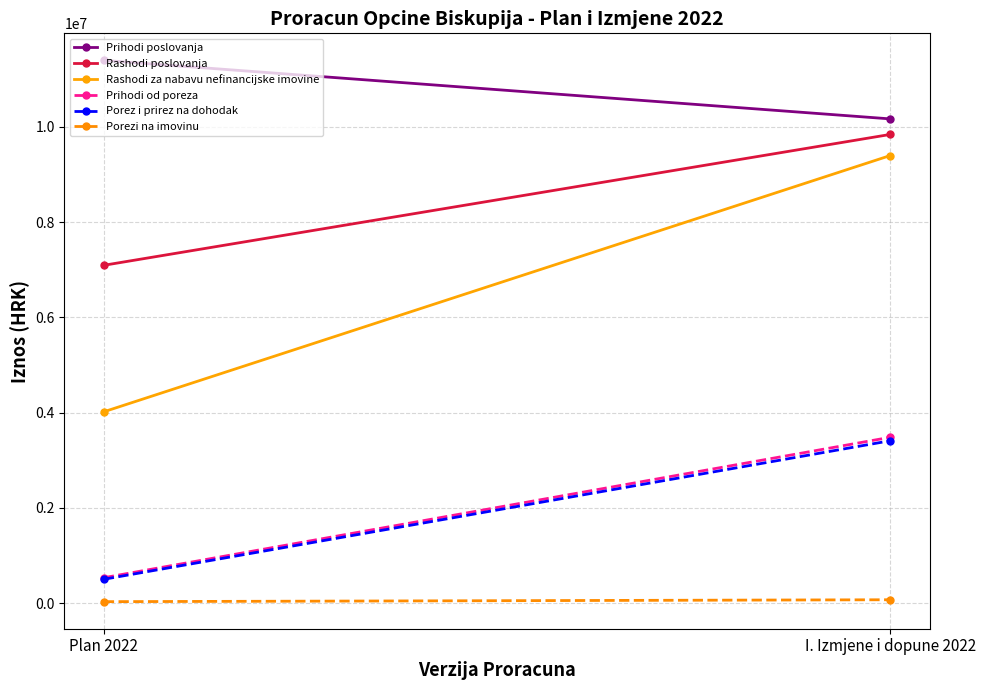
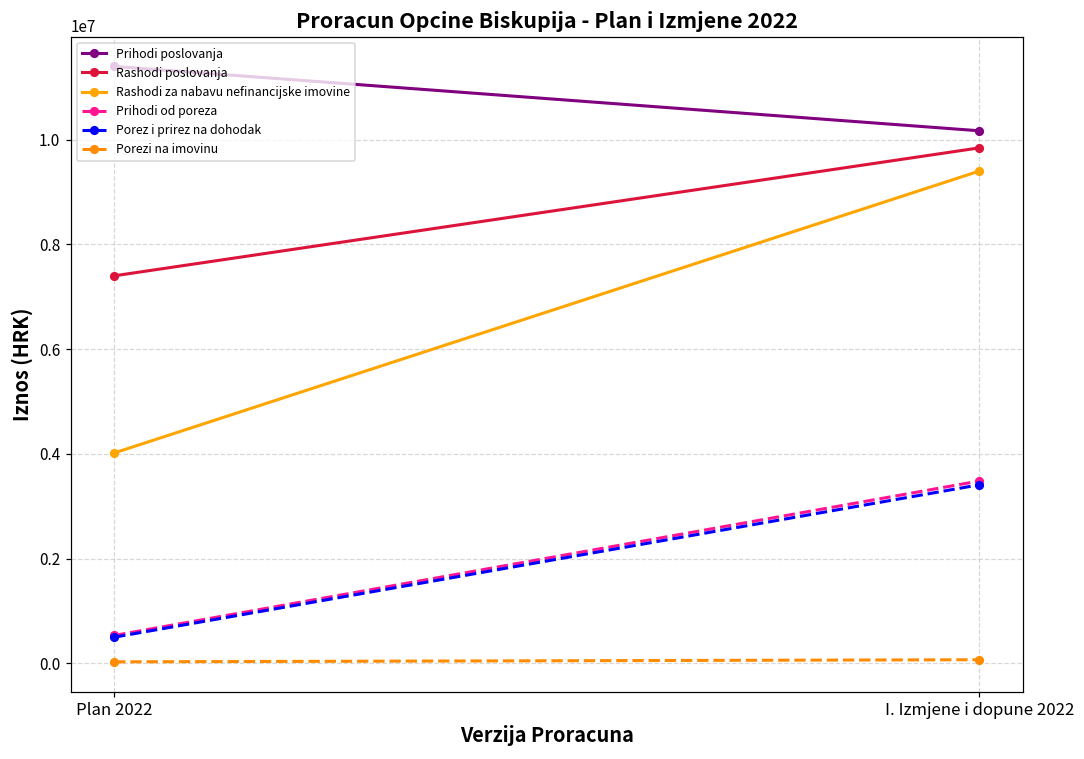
  {
    "Prihodi poslovanja": {
      "I. Izmjene i dopune 2022": 10200000
    },
    "Rashodi poslovanja": {
-     "Plan 2022": 7100000,
+     "Plan 2022": 7400000,
      "I. Izmjene i dopune 2022": 9800000
    },
    "Prihodi od poreza": {
      "I. Izmjene i dopune 2022": 3500000
    },
    "Porez i prirez na dohodak": {
      "I. Izmjene i dopune 2022": 3400000
    }
  }
